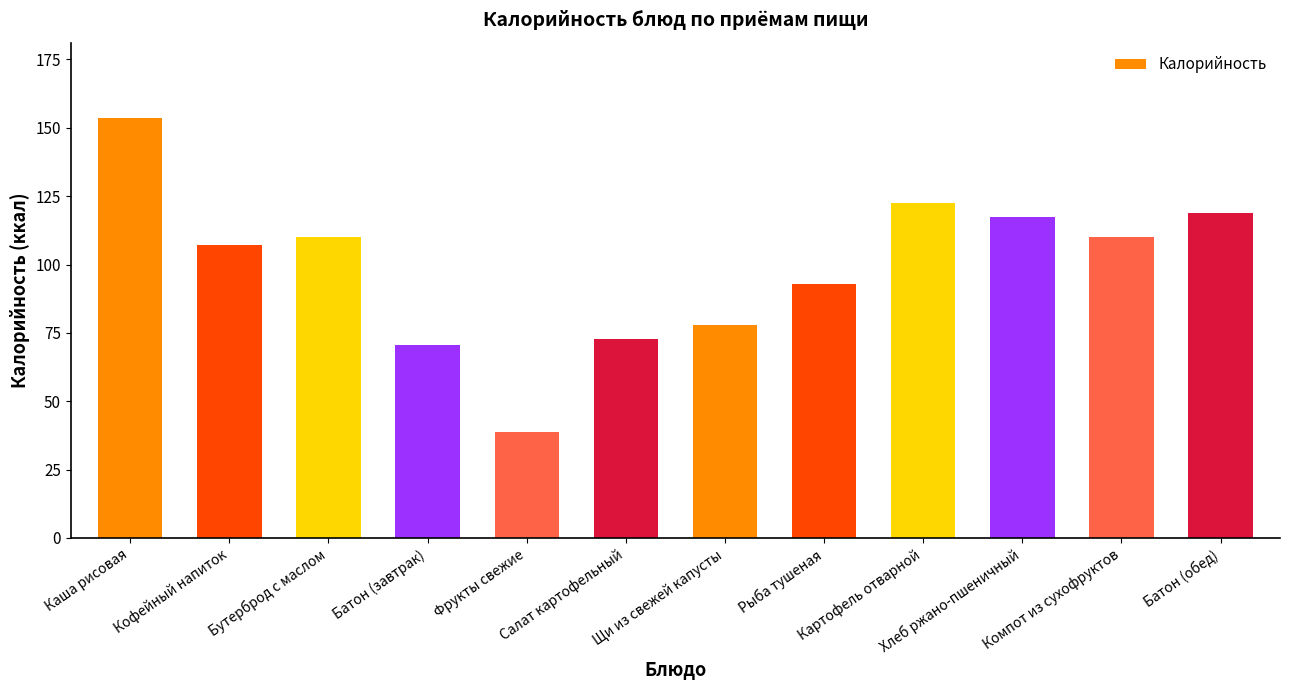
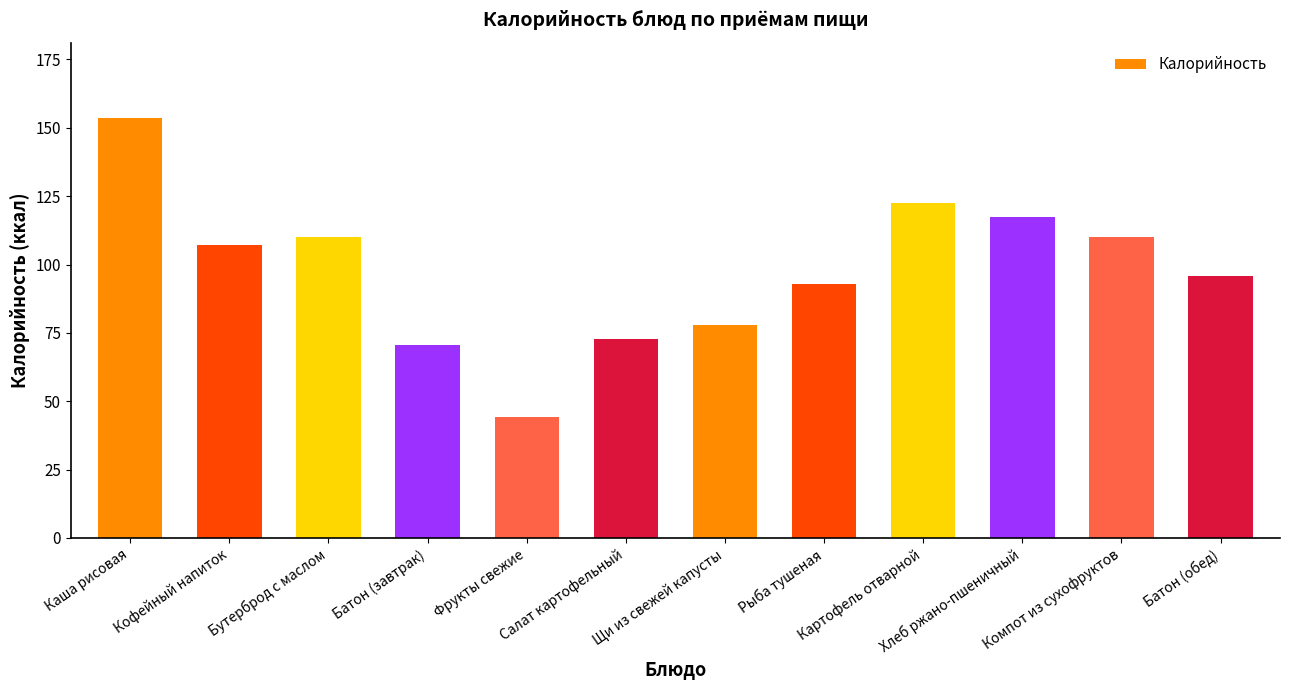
  {
    "Каша рисовая": 153,
    "Кофейный напиток": 107,
    "Бутерброд с маслом": 110,
    "Батон (завтрак)": 70,
-   "Фрукты свежие": 39,
+   "Фрукты свежие": 44,
    "Салат картофельный": 73,
    "Щи из свежей капусты": 78,
    "Рыба тушеная": 93,
    "Картофель отварной": 123,
    "Хлеб ржано-пшеничный": 117,
    "Компот из сухофруктов": 110,
-   "Батон (обед)": 119
+   "Батон (обед)": 96
  }
